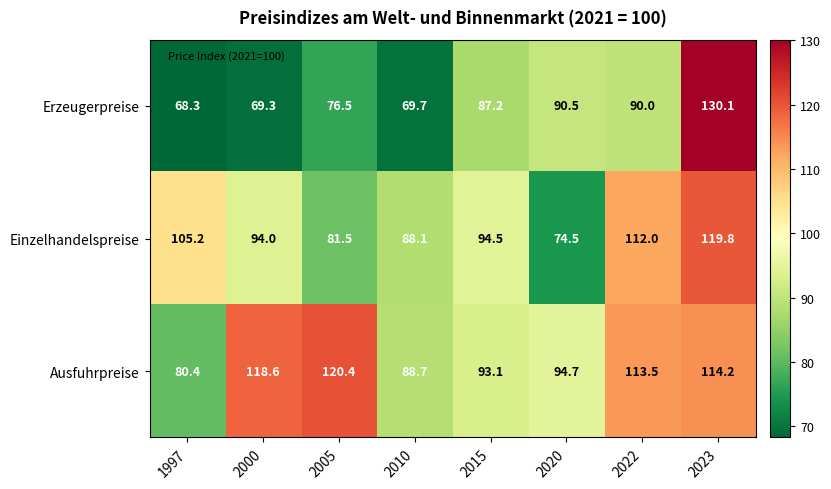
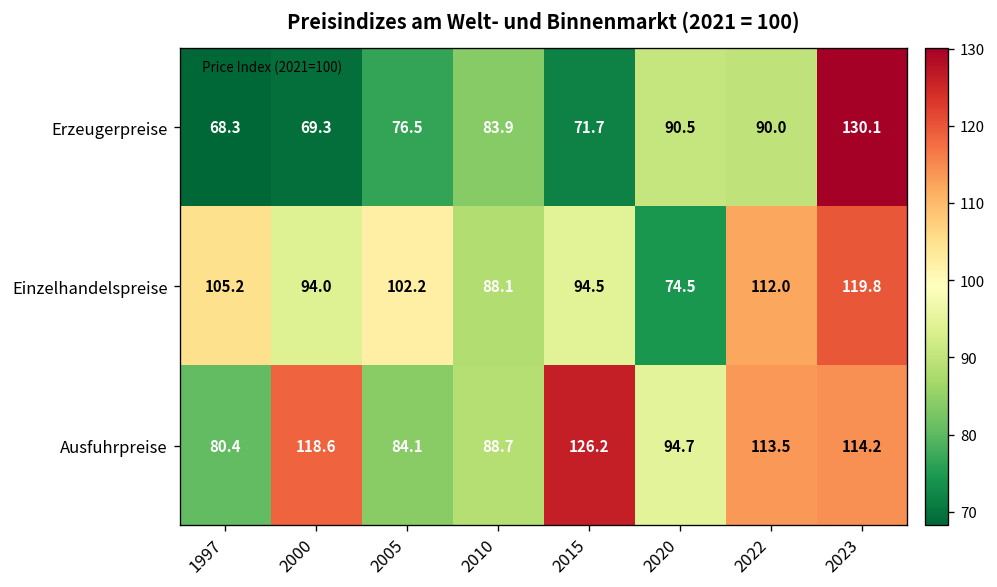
  {
    "Erzeugerpreise": {
      "1997": 68.3,
      "2000": 69.3,
      "2005": 76.5,
-     "2010": 69.7,
-     "2015": 87.2,
+     "2010": 83.9,
+     "2015": 71.7,
      "2020": 90.5,
      "2022": 90.0,
      "2023": 130.1
    },
    "Einzelhandelspreise": {
      "1997": 105.2,
      "2000": 94.0,
-     "2005": 81.5,
+     "2005": 102.2,
      "2010": 88.1,
      "2015": 94.5,
      "2020": 74.5,
      "2022": 112.0,
      "2023": 119.8
    },
    "Ausfuhrpreise": {
      "1997": 80.4,
      "2000": 118.6,
-     "2005": 120.4,
+     "2005": 84.1,
      "2010": 88.7,
-     "2015": 93.1,
+     "2015": 126.2,
      "2020": 94.7,
      "2022": 113.5,
      "2023": 114.2
    }
  }
